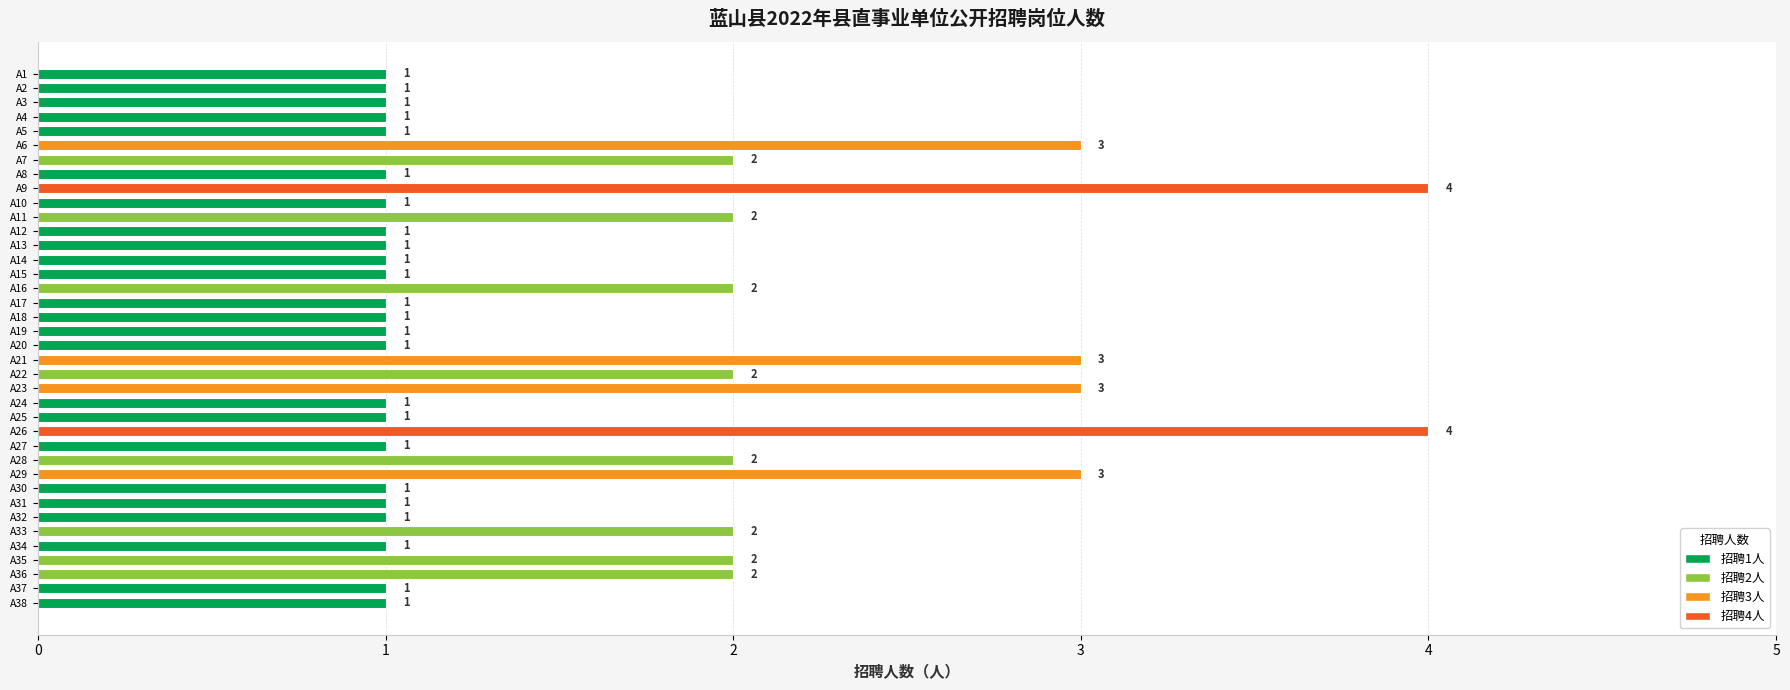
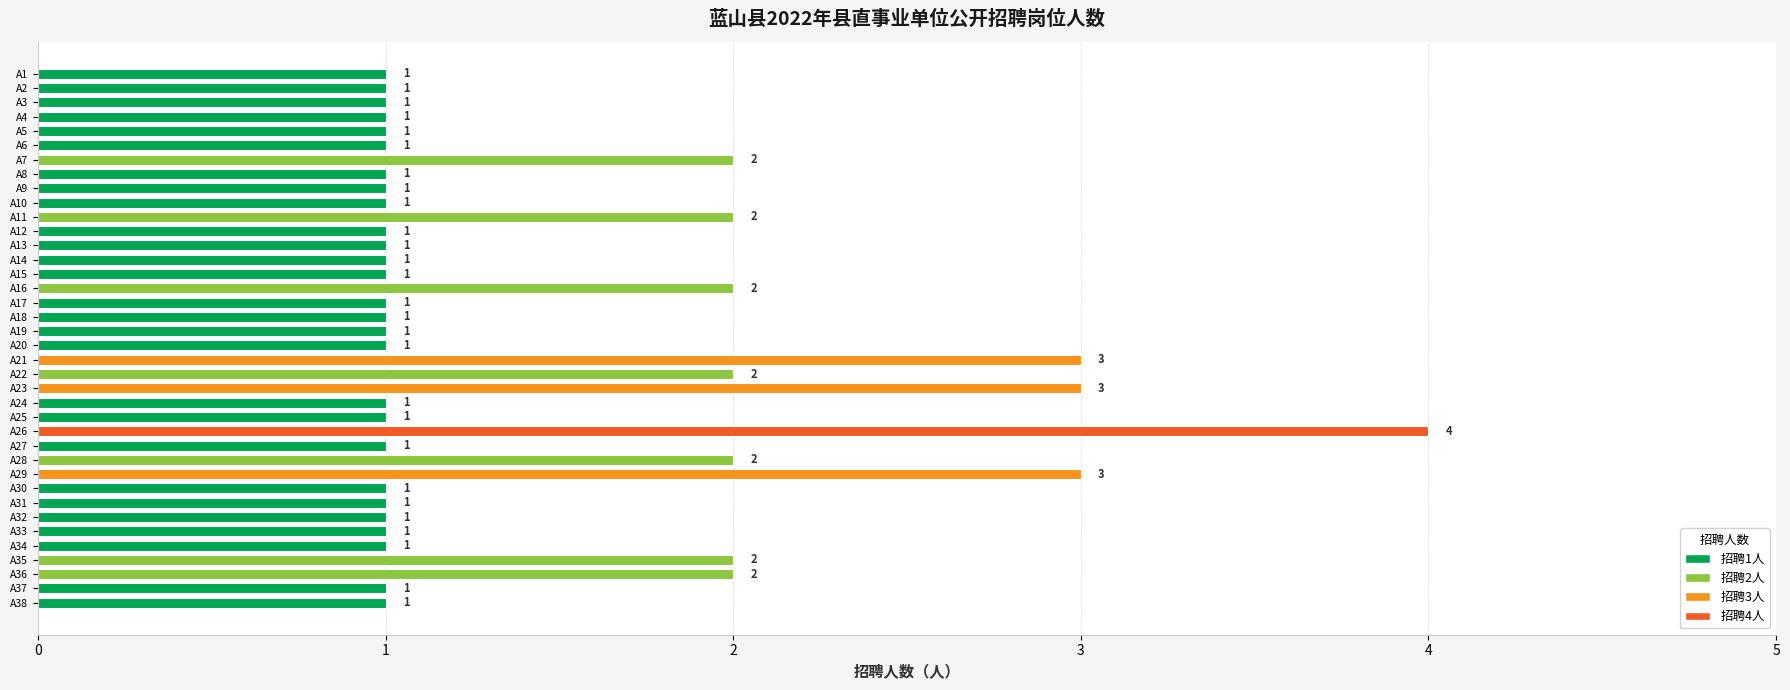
  {
    "A1": 1,
    "A2": 1,
    "A3": 1,
    "A4": 1,
    "A5": 1,
-   "A6": 3,
+   "A6": 1,
    "A7": 2,
    "A8": 1,
-   "A9": 4,
+   "A9": 1,
    "A10": 1,
    "A11": 2,
    "A12": 1,
    "A13": 1,
    "A14": 1,
    "A15": 1,
    "A16": 2,
    "A17": 1,
    "A18": 1,
    "A19": 1,
    "A20": 1,
    "A21": 3,
    "A22": 2,
    "A23": 3,
    "A24": 1,
    "A25": 1,
    "A26": 4,
    "A27": 1,
    "A28": 2,
    "A29": 3,
    "A30": 1,
    "A31": 1,
    "A32": 1,
-   "A33": 2,
+   "A33": 1,
    "A34": 1,
    "A35": 2,
    "A36": 2,
    "A37": 1,
    "A38": 1
  }
